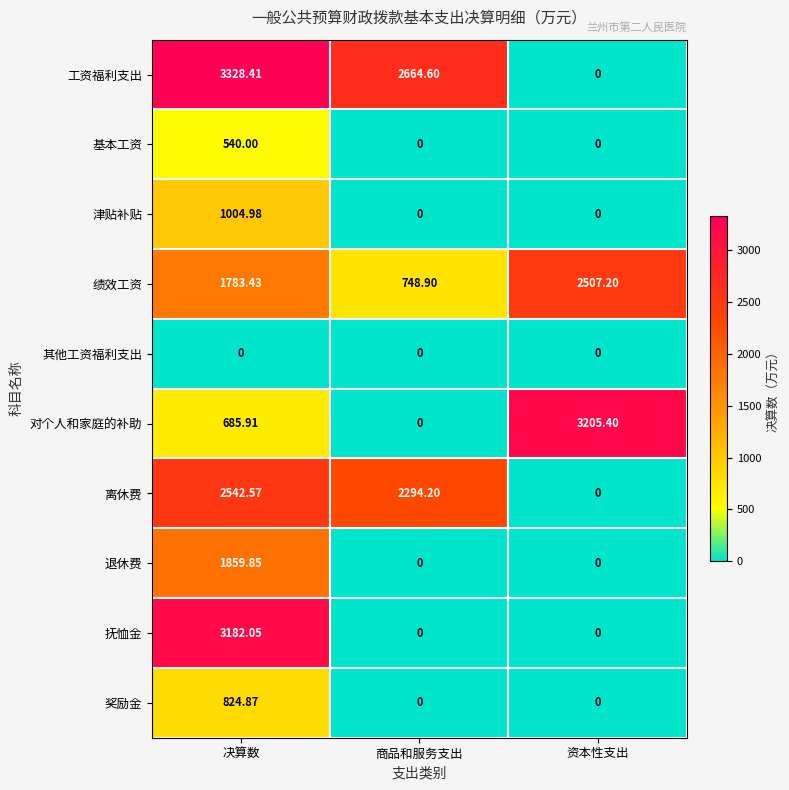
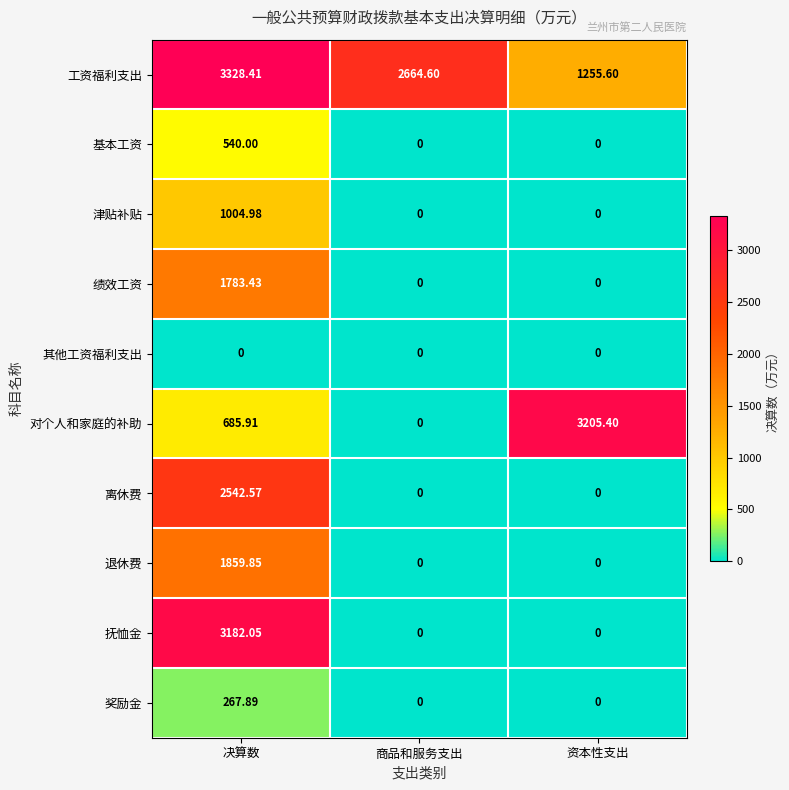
  {
    "工资福利支出": {
      "决算数": 3328.41,
      "商品和服务支出": 2664.60,
-     "资本性支出": 0
+     "资本性支出": 1255.60
    },
    "基本工资": {
      "决算数": 540.00,
      "商品和服务支出": 0,
      "资本性支出": 0
    },
    "津贴补贴": {
      "决算数": 1004.98,
      "商品和服务支出": 0,
      "资本性支出": 0
    },
    "绩效工资": {
      "决算数": 1783.43,
-     "商品和服务支出": 748.90,
-     "资本性支出": 2507.20
+     "商品和服务支出": 0,
+     "资本性支出": 0
    },
    "其他工资福利支出": {
      "决算数": 0,
      "商品和服务支出": 0,
      "资本性支出": 0
    },
    "对个人和家庭的补助": {
      "决算数": 685.91,
      "商品和服务支出": 0,
      "资本性支出": 3205.40
    },
    "离休费": {
      "决算数": 2542.57,
-     "商品和服务支出": 2294.20,
+     "商品和服务支出": 0,
      "资本性支出": 0
    },
    "退休费": {
      "决算数": 1859.85,
      "商品和服务支出": 0,
      "资本性支出": 0
    },
    "抚恤金": {
      "决算数": 3182.05,
      "商品和服务支出": 0,
      "资本性支出": 0
    },
    "奖励金": {
-     "决算数": 824.87,
+     "决算数": 267.89,
      "商品和服务支出": 0,
      "资本性支出": 0
    }
  }
